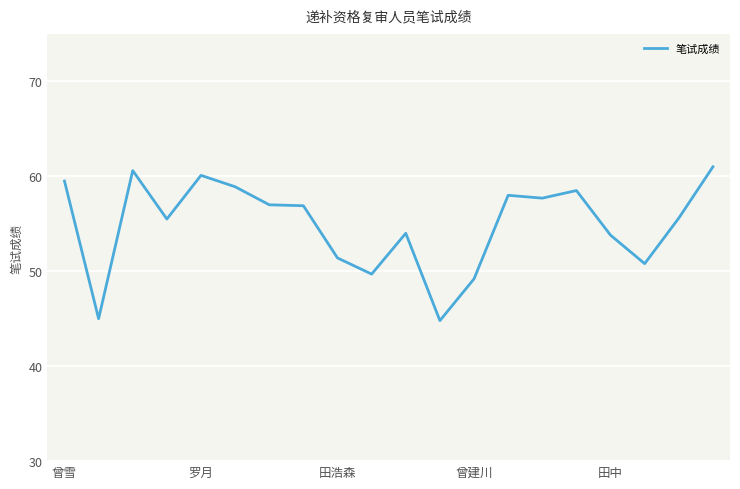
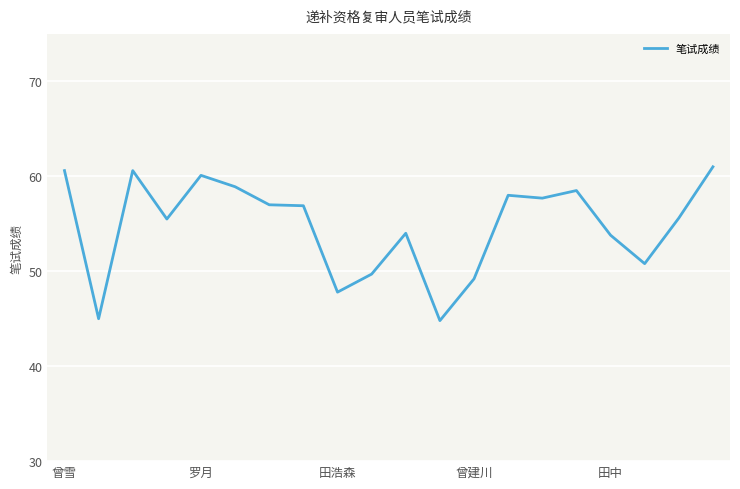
  {
-   "曾雪": 60,
+   "曾雪": 61,
    "罗月": 60,
-   "田浩森": 51,
+   "田浩森": 48,
    "曾建川": 49,
    "田中": 54
  }
